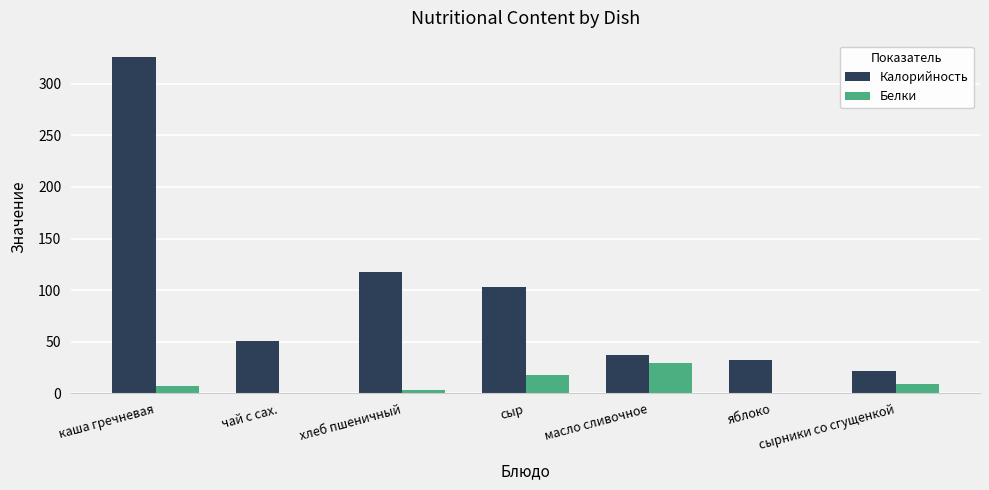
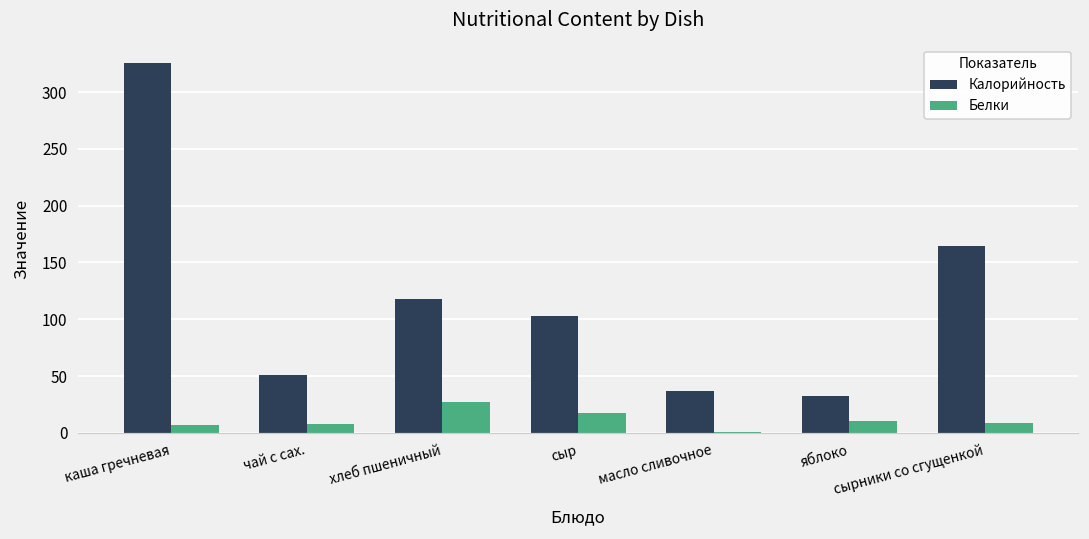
  {
    "Калорийность": {
      "каша гречневая": 325,
      "чай с сах.": 51,
      "хлеб пшеничный": 118,
      "сыр": 103,
      "масло сливочное": 37,
      "яблоко": 33,
-     "сырники со сгущенкой": 22
+     "сырники со сгущенкой": 164
    },
    "Белки": {
      "каша гречневая": 7,
-     "чай с сах.": 0,
-     "хлеб пшеничный": 4,
+     "чай с сах.": 8,
+     "хлеб пшеничный": 27,
      "сыр": 17,
-     "масло сливочное": 29,
-     "яблоко": 0,
+     "масло сливочное": 0,
+     "яблоко": 11,
      "сырники со сгущенкой": 9
    }
  }
